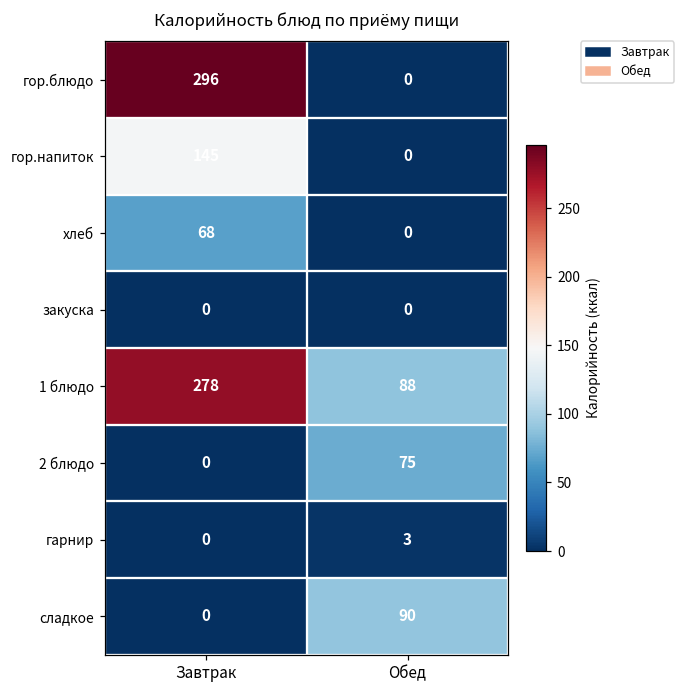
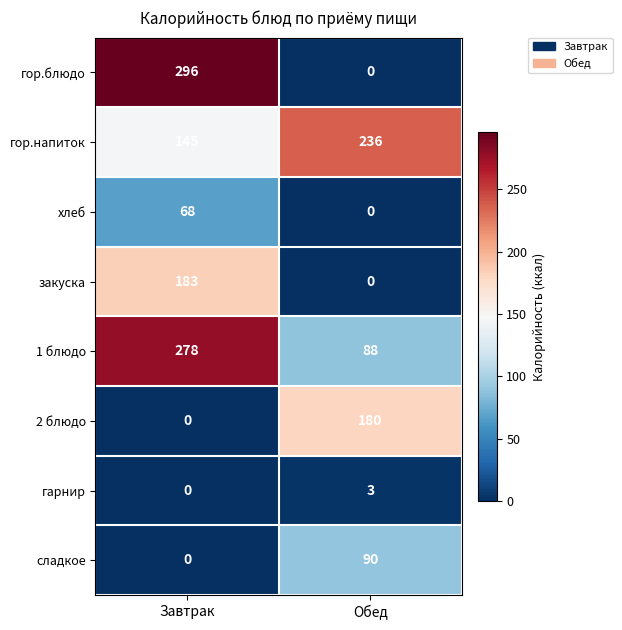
  {
    "гор.блюдо": {
      "Завтрак": 296,
      "Обед": 0
    },
    "гор.напиток": {
-     "Обед": 0
+     "Обед": 236
    },
    "хлеб": {
      "Завтрак": 68,
      "Обед": 0
    },
    "закуска": {
-     "Завтрак": 0,
+     "Завтрак": 183,
      "Обед": 0
    },
    "1 блюдо": {
      "Завтрак": 278,
      "Обед": 88
    },
    "2 блюдо": {
      "Завтрак": 0,
-     "Обед": 75
+     "Обед": 180
    },
    "гарнир": {
      "Завтрак": 0,
      "Обед": 3
    },
    "сладкое": {
      "Завтрак": 0,
      "Обед": 90
    }
  }
